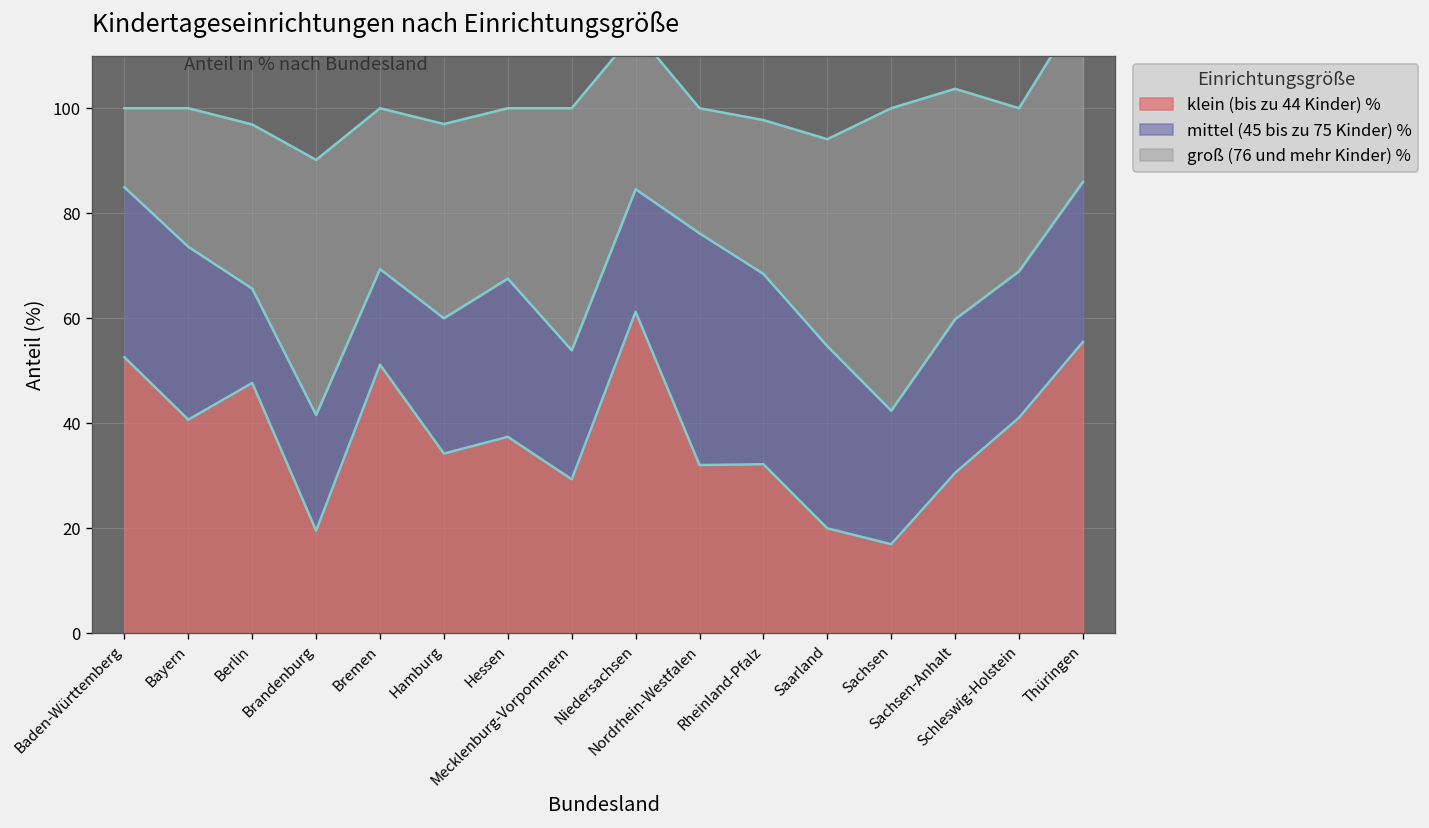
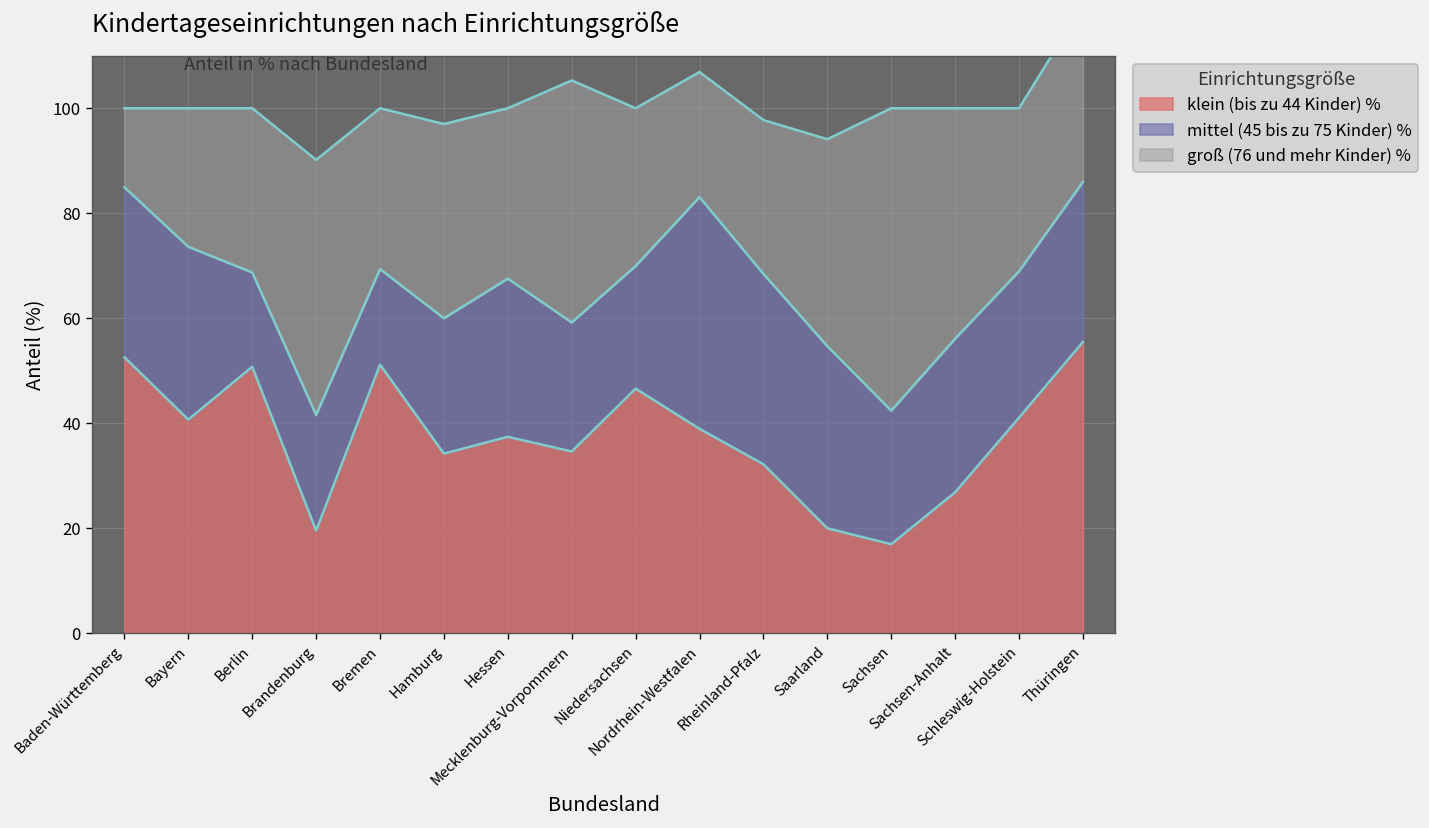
  {
    "klein (bis zu 44 Kinder) %": {
      "Baden-Württemberg": 53,
      "Bayern": 41,
-     "Berlin": 48,
+     "Berlin": 51,
      "Brandenburg": 20,
      "Bremen": 51,
      "Hamburg": 34,
      "Hessen": 37,
-     "Mecklenburg-Vorpommern": 29,
-     "Niedersachsen": 61,
-     "Nordrhein-Westfalen": 32,
+     "Mecklenburg-Vorpommern": 35,
+     "Niedersachsen": 47,
+     "Nordrhein-Westfalen": 39,
      "Rheinland-Pfalz": 32,
      "Saarland": 20,
      "Sachsen": 17,
-     "Sachsen-Anhalt": 31,
+     "Sachsen-Anhalt": 27,
      "Schleswig-Holstein": 41,
      "Thüringen": 55
    }
  }
